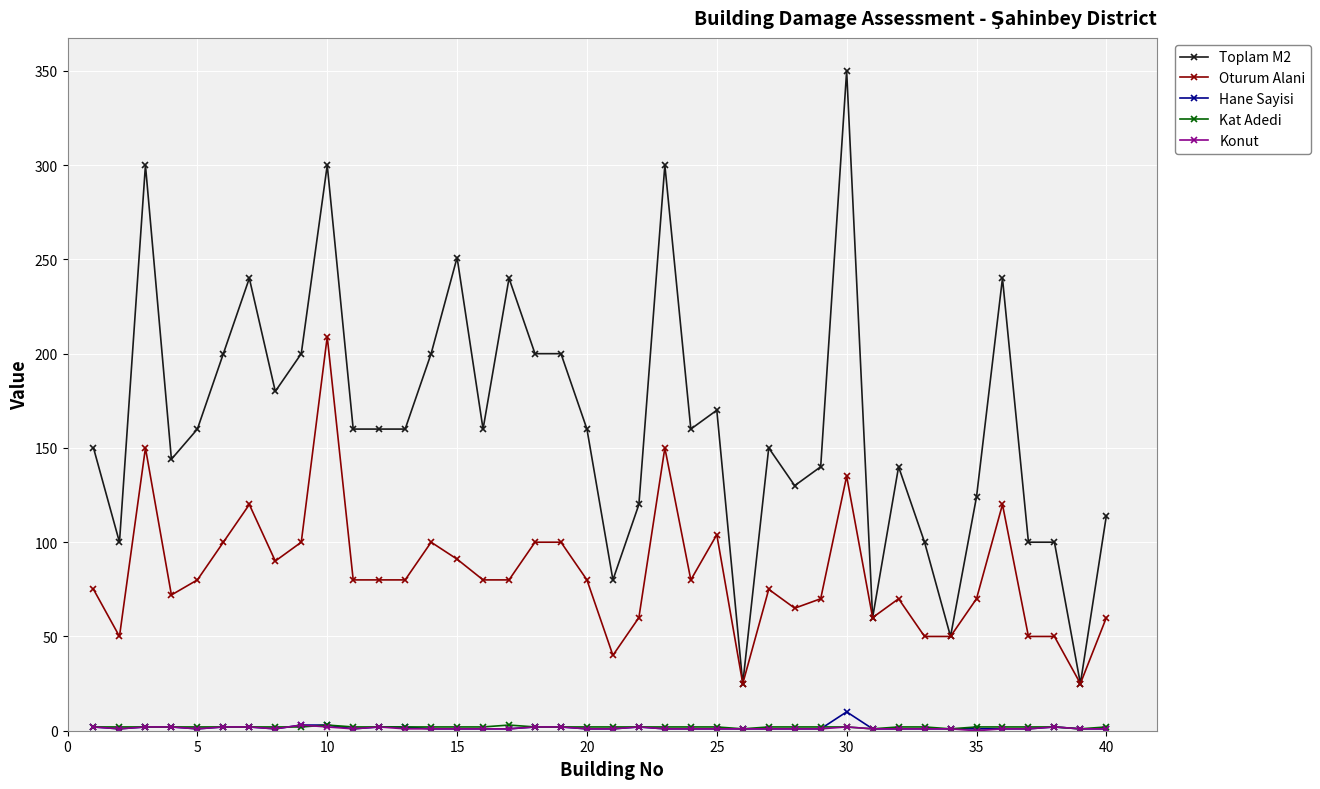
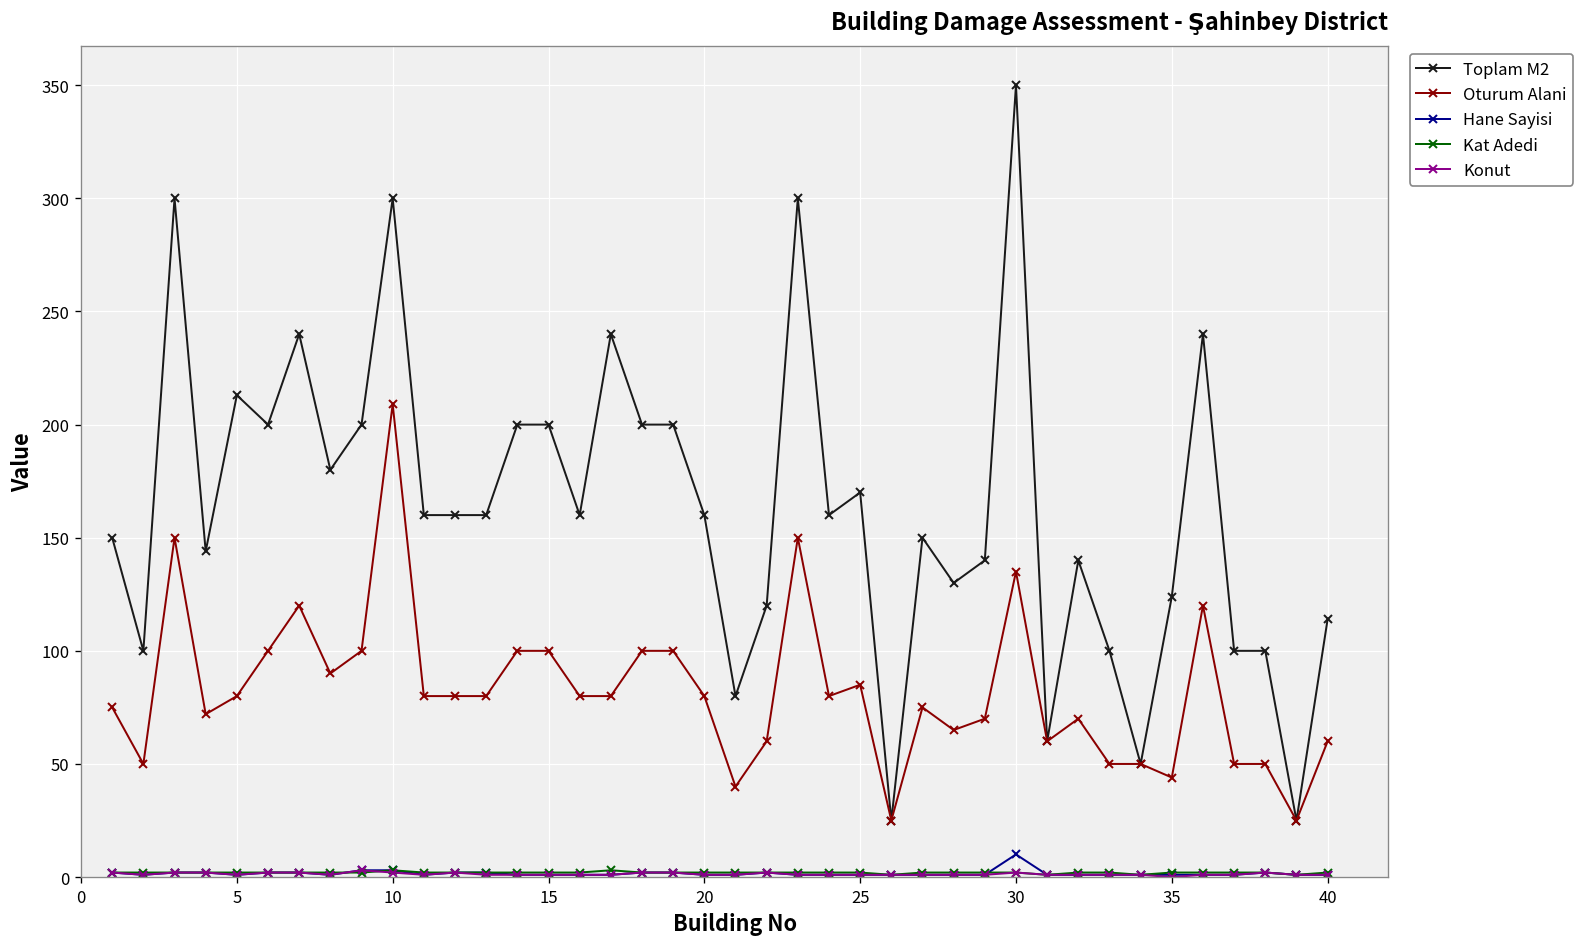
  {
    "Toplam M2": {
-     "5": 160,
+     "5": 213,
      "10": 300,
-     "15": 251,
+     "15": 200,
      "20": 160,
      "25": 170,
      "30": 350,
      "35": 124,
      "40": 114
    },
    "Oturum Alani": {
      "5": 80,
      "10": 209,
-     "15": 91,
+     "15": 100,
      "20": 80,
-     "25": 104,
+     "25": 85,
      "30": 135,
-     "35": 70,
+     "35": 44,
      "40": 60
    },
    "Hane Sayisi": {
      "30": 10
    }
  }
